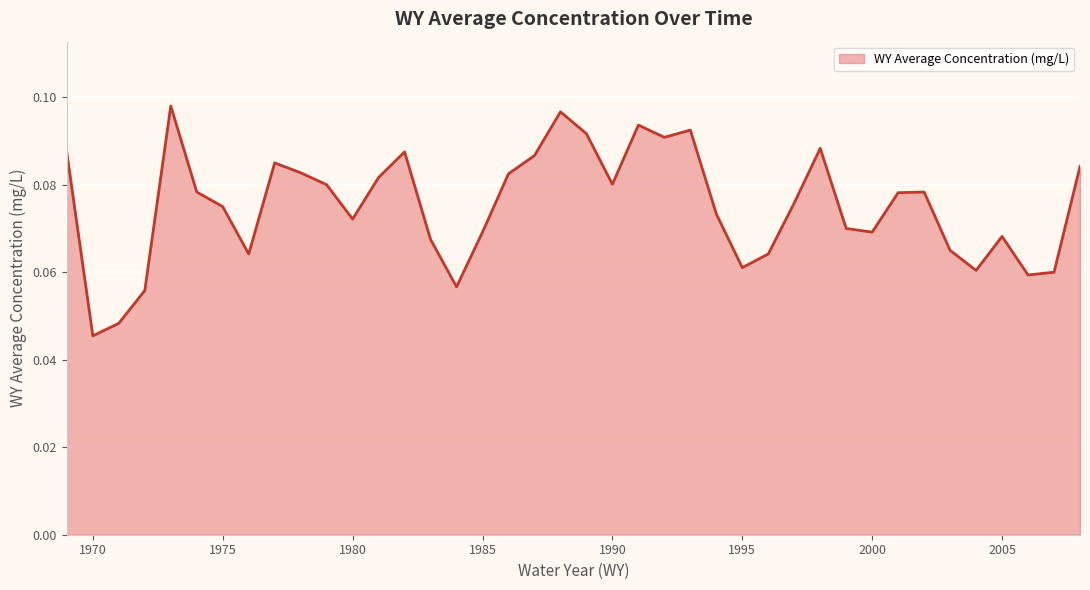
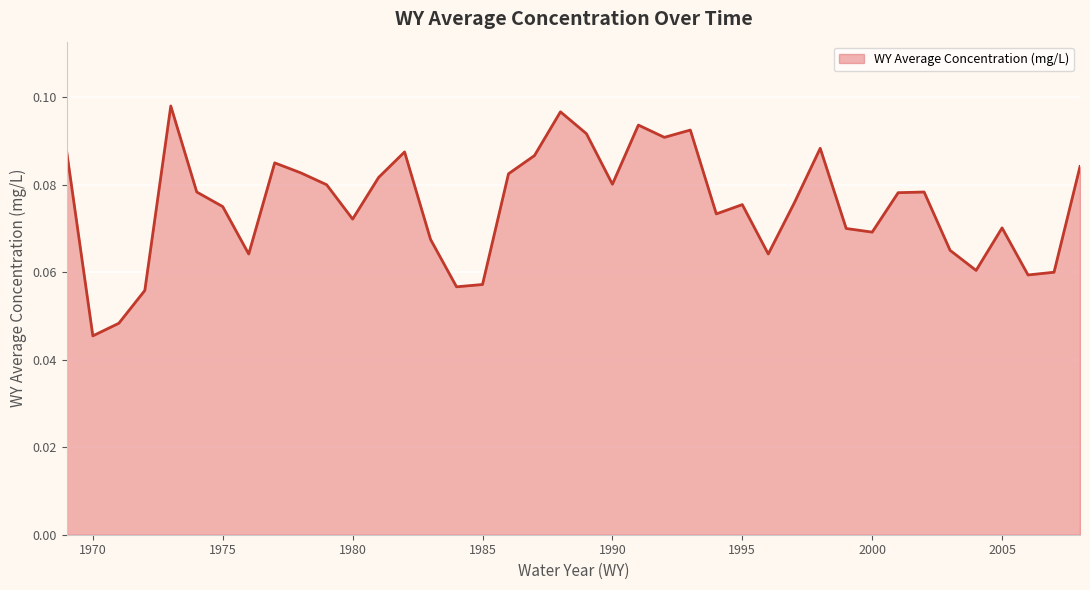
  {
    "1970": 0.045,
    "1975": 0.075,
    "1980": 0.072,
-   "1985": 0.069,
+   "1985": 0.057,
    "1990": 0.080,
-   "1995": 0.061,
+   "1995": 0.075,
    "2000": 0.069,
-   "2005": 0.068
+   "2005": 0.070
  }
